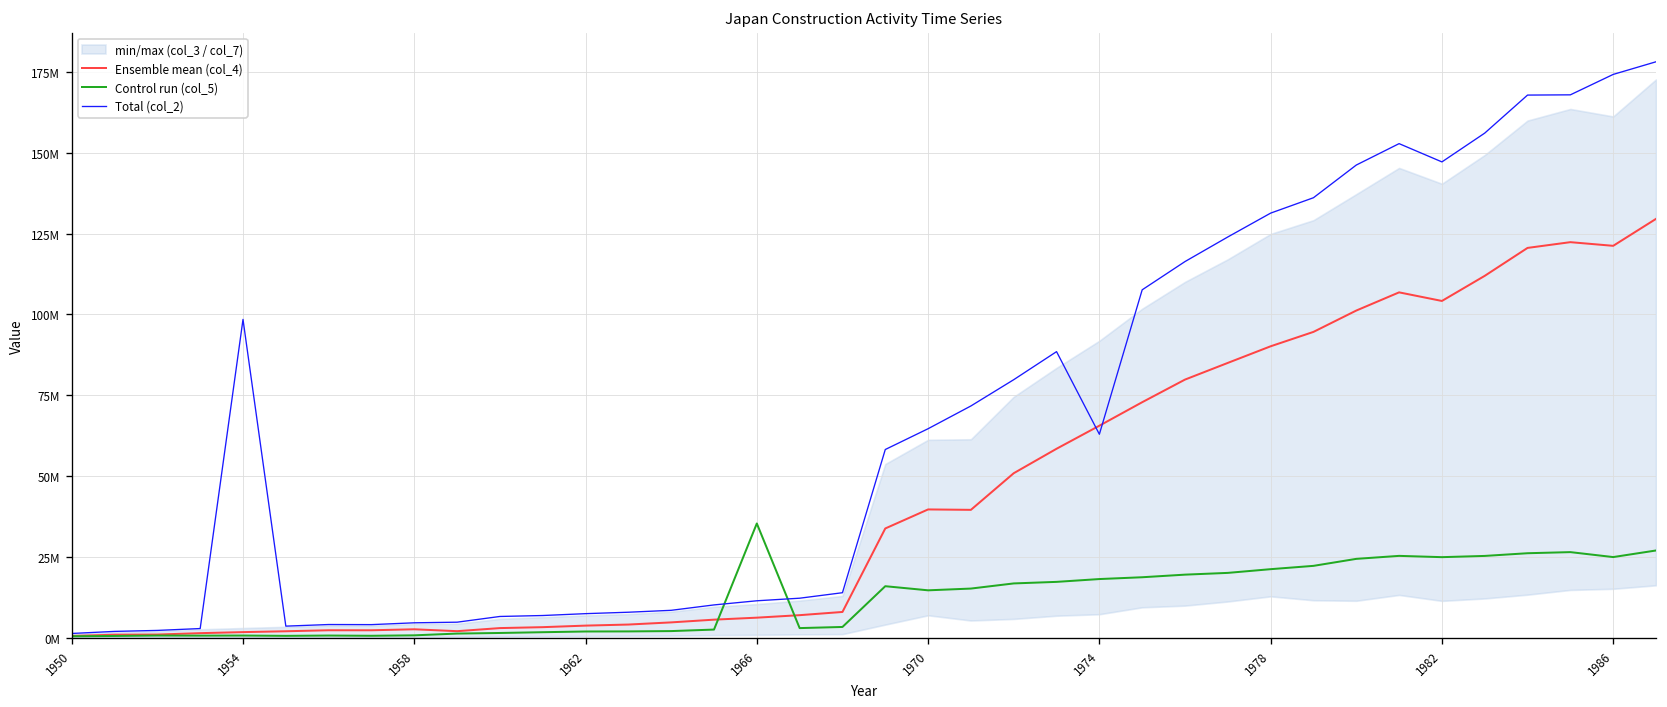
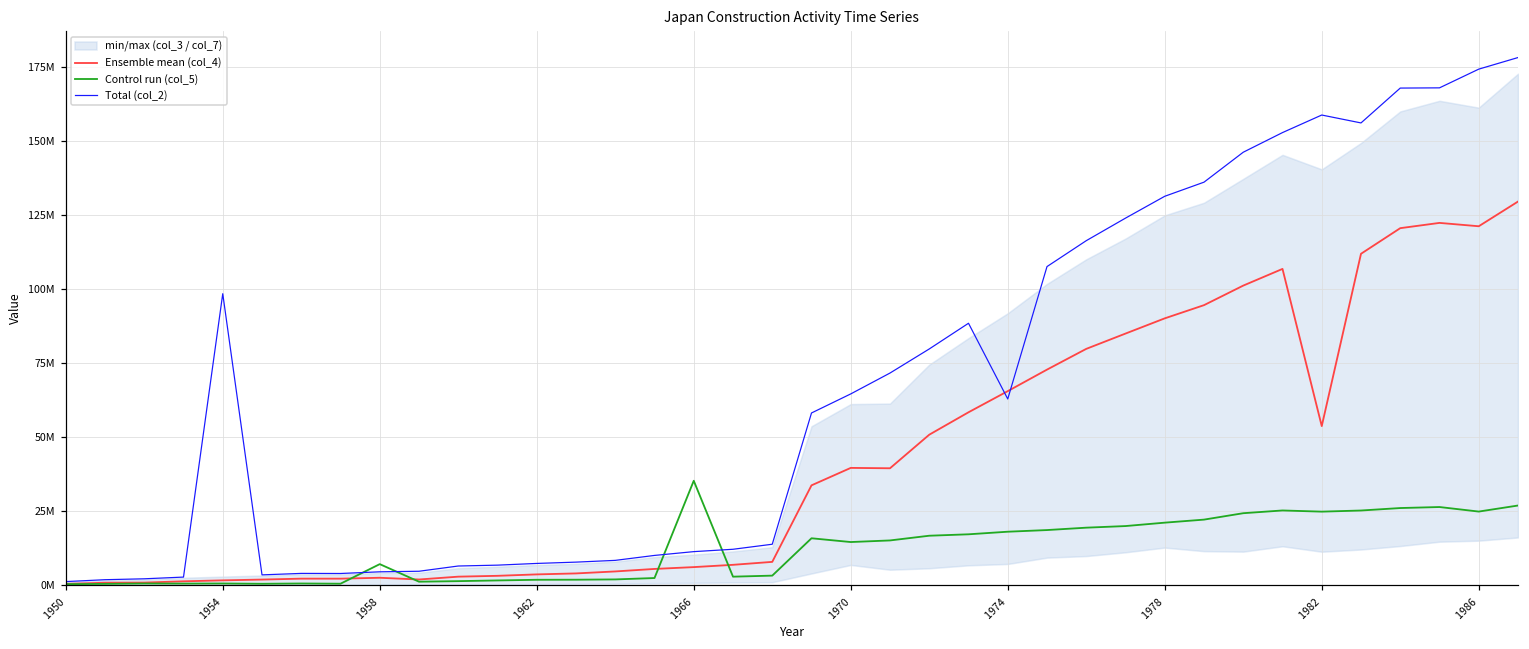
  {
    "Ensemble mean (col_4)": {
      "1954": 2000000,
      "1958": 3000000,
      "1962": 4000000,
      "1966": 6000000,
      "1970": 40000000,
      "1974": 66000000,
      "1978": 90000000,
-     "1982": 104000000,
+     "1982": 54000000,
      "1986": 121000000
    },
    "Control run (col_5)": {
      "1954": 1000000,
-     "1958": 1000000,
+     "1958": 7000000,
      "1962": 2000000,
      "1966": 35000000,
      "1970": 15000000,
      "1974": 18000000,
      "1978": 21000000,
      "1982": 25000000,
      "1986": 25000000
    },
    "Total (col_2)": {
      "1954": 98000000,
      "1966": 11000000,
      "1970": 65000000,
      "1974": 63000000,
      "1978": 131000000,
-     "1982": 147000000,
+     "1982": 159000000,
      "1986": 174000000
    }
  }
